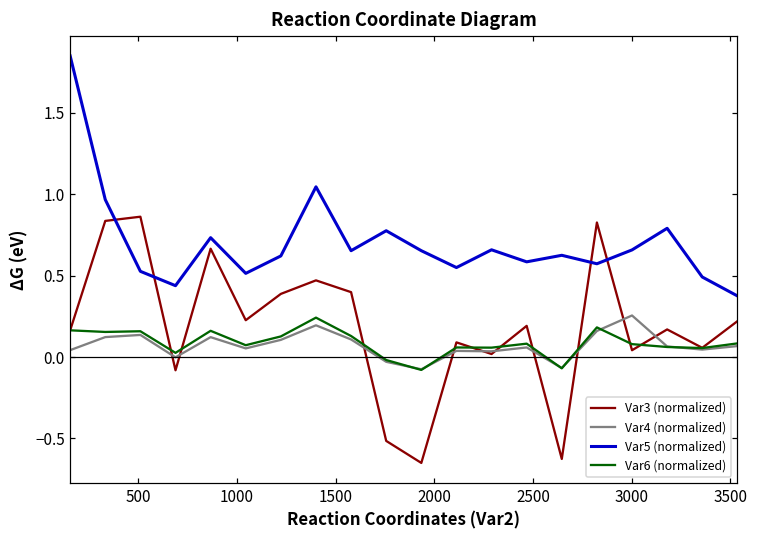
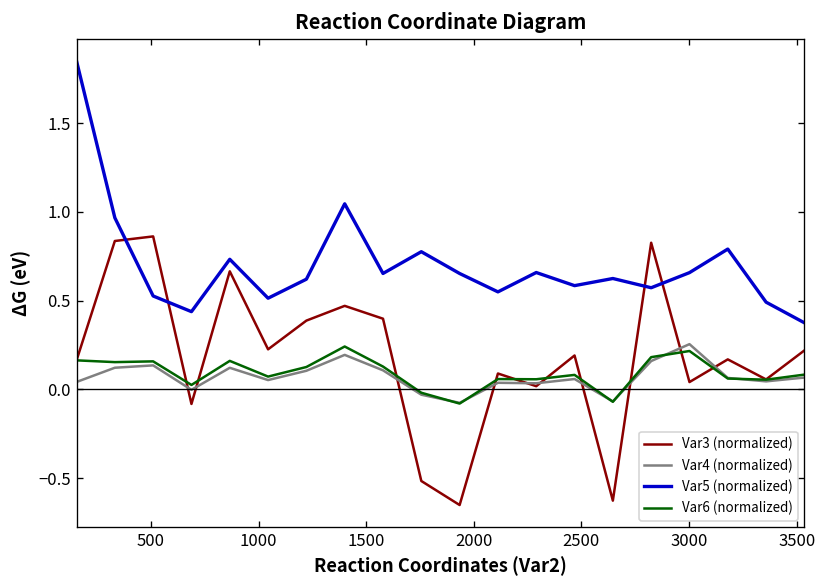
  {
    "Var3 (normalized)": {
      "3000": 0.04
    },
    "Var4 (normalized)": {
      "3000": 0.26
    },
    "Var5 (normalized)": {
      "3000": 0.66
    },
    "Var6 (normalized)": {
-     "3000": 0.08
+     "3000": 0.22
    }
  }
